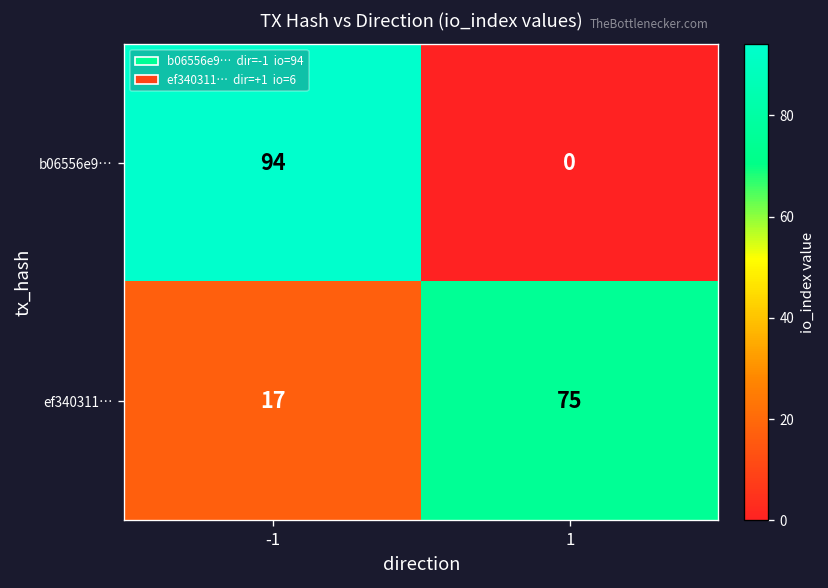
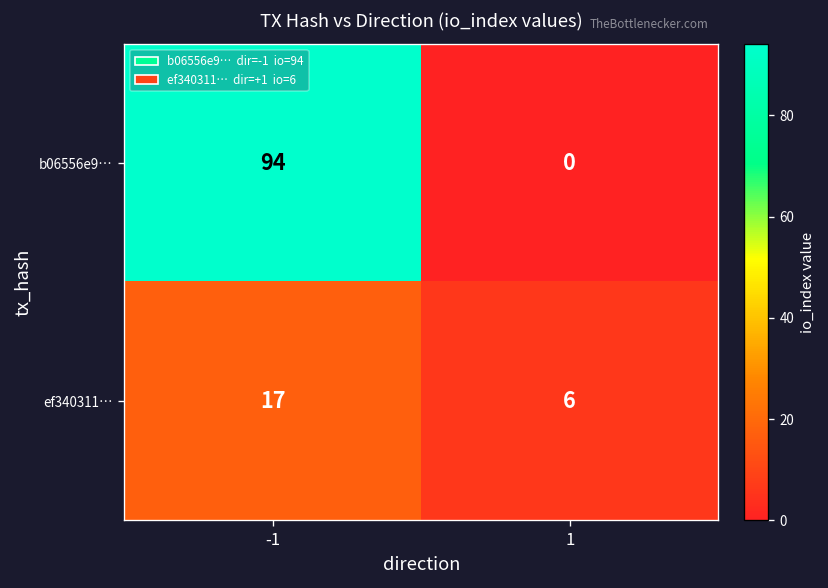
  {
    "b06556e9…": {
      "-1": 94,
      "1": 0
    },
    "ef340311…": {
      "-1": 17,
-     "1": 75
+     "1": 6
    }
  }
